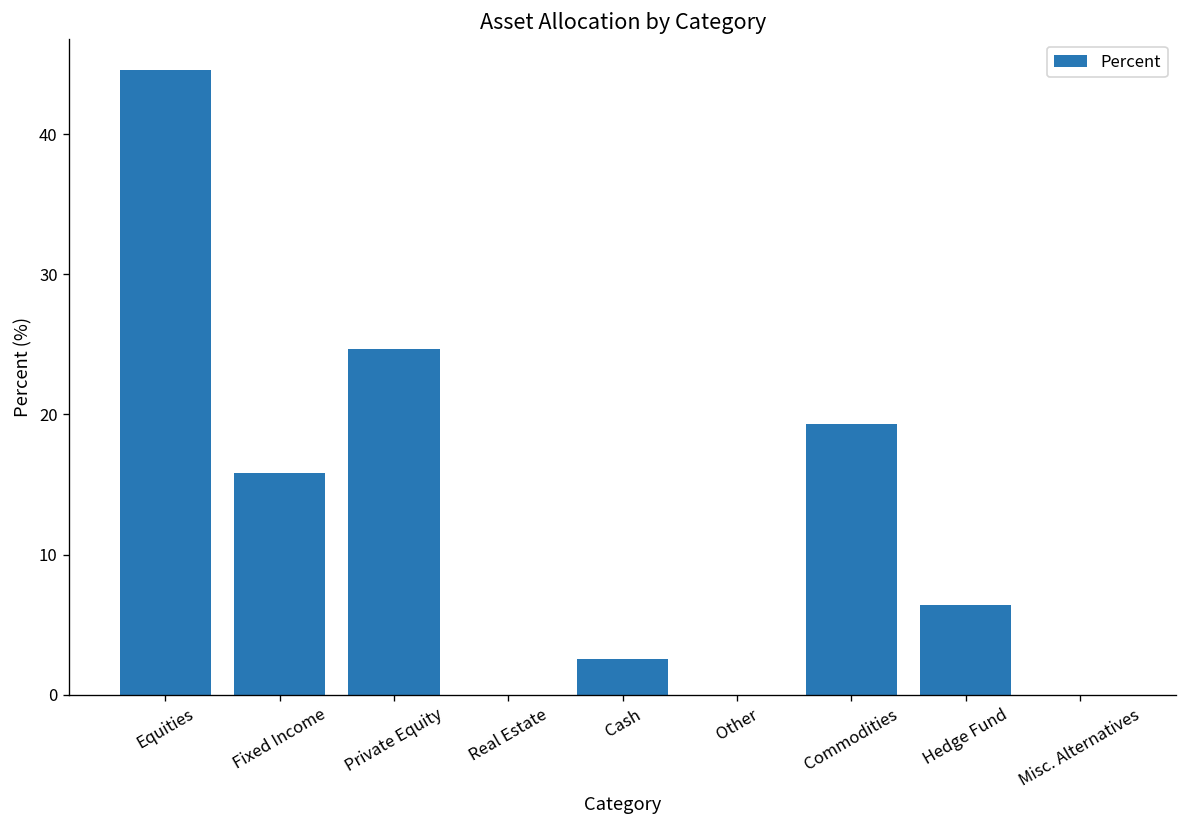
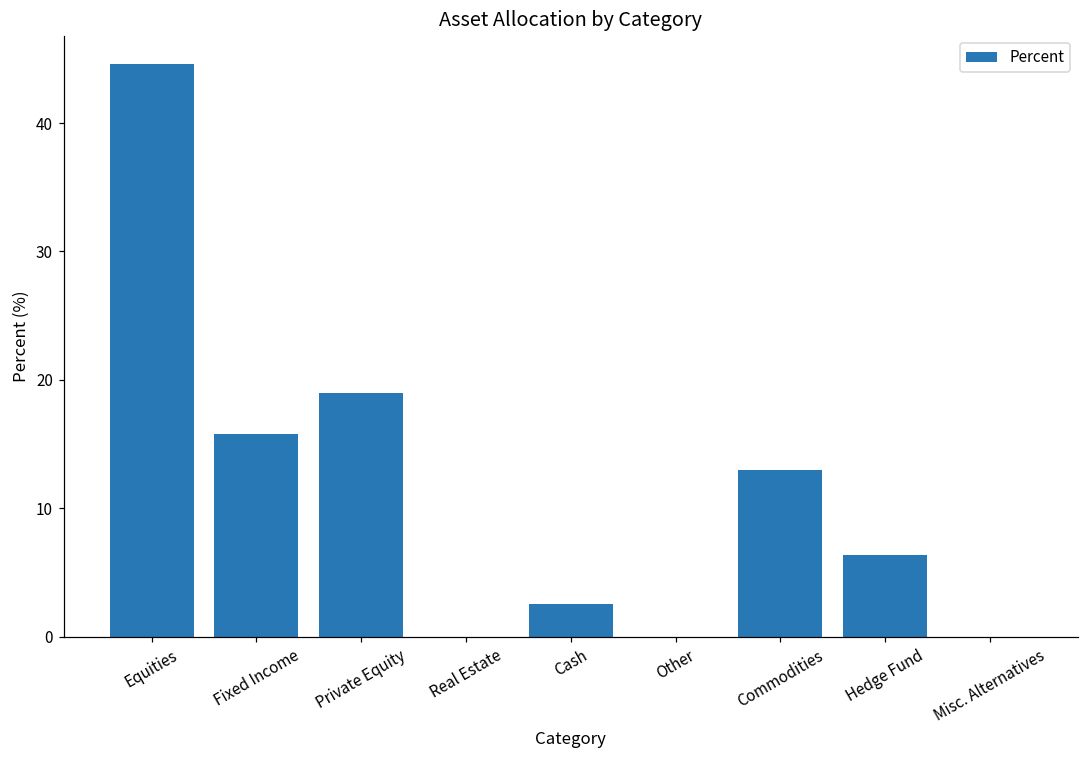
  {
    "Equities": 44.6,
    "Fixed Income": 15.8,
-   "Private Equity": 24.7,
+   "Private Equity": 19.0,
    "Real Estate": 0.0,
    "Cash": 2.5,
    "Other": 0.0,
-   "Commodities": 19.3,
+   "Commodities": 13.0,
    "Hedge Fund": 6.4,
    "Misc. Alternatives": 0.0
  }
